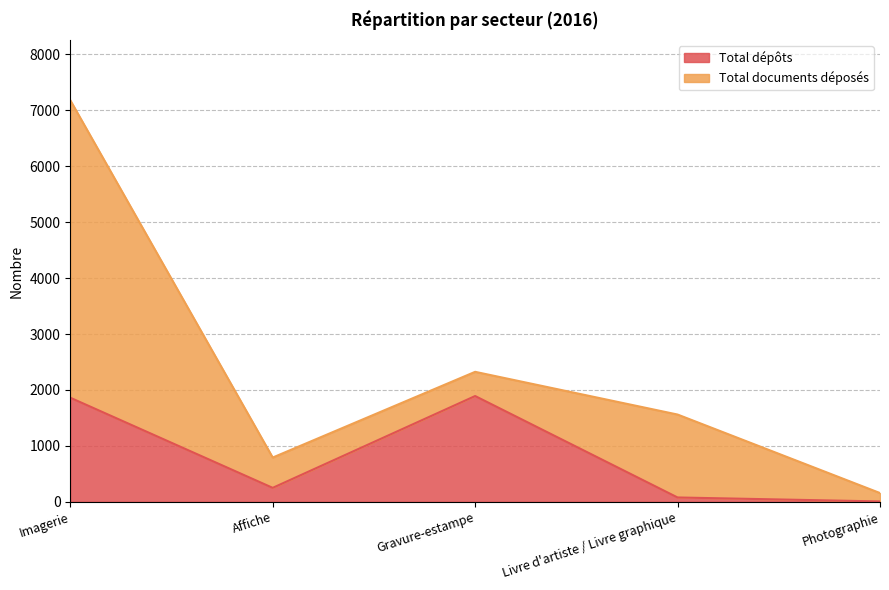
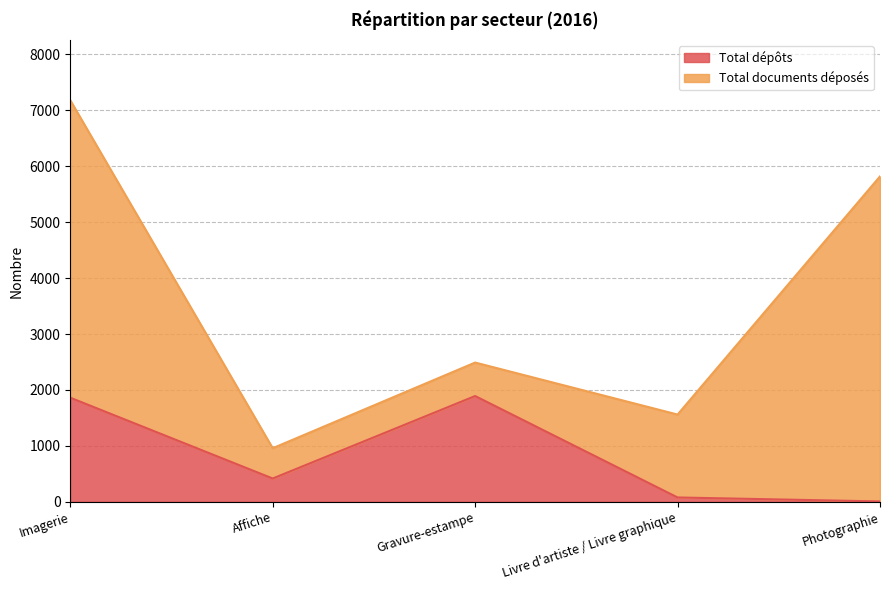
  {
    "Total dépôts": {
      "Imagerie": 1900,
-     "Affiche": 300,
+     "Affiche": 400,
      "Gravure-estampe": 1900,
      "Livre d'artiste / Livre graphique": 100,
      "Photographie": 0
    },
    "Total documents déposés": {
      "Imagerie": 5300,
      "Affiche": 500,
-     "Gravure-estampe": 400,
+     "Gravure-estampe": 600,
      "Livre d'artiste / Livre graphique": 1500,
-     "Photographie": 200
+     "Photographie": 5800
    }
  }
